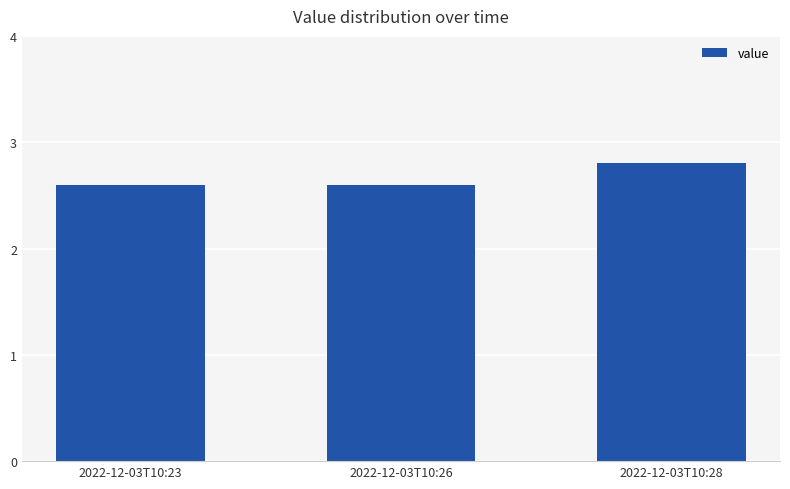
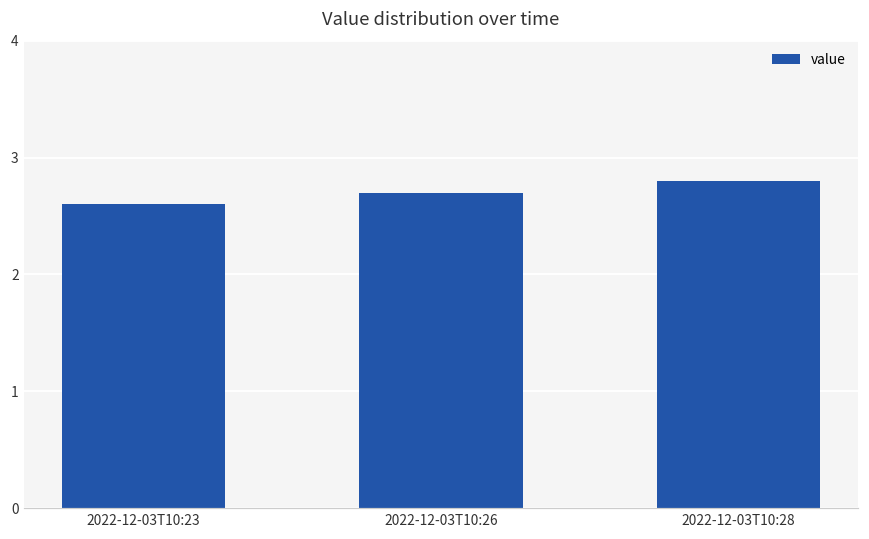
  {
    "2022-12-03T10:23": 2.6,
-   "2022-12-03T10:26": 2.6,
+   "2022-12-03T10:26": 2.7,
    "2022-12-03T10:28": 2.8
  }
